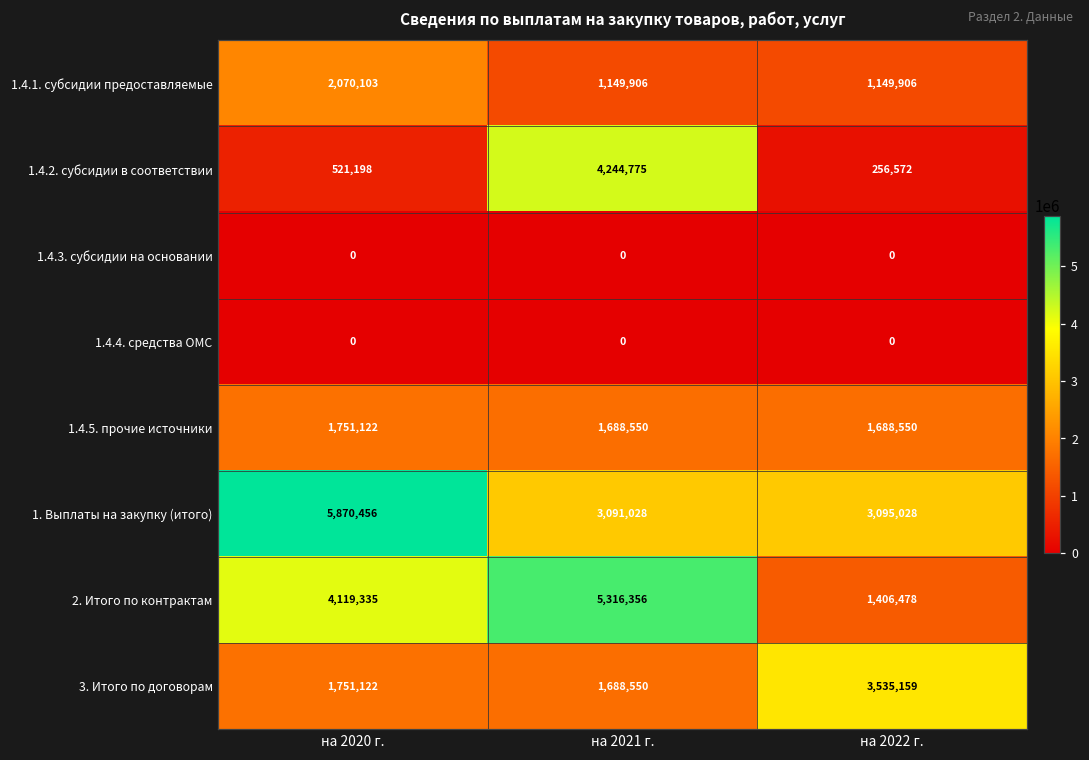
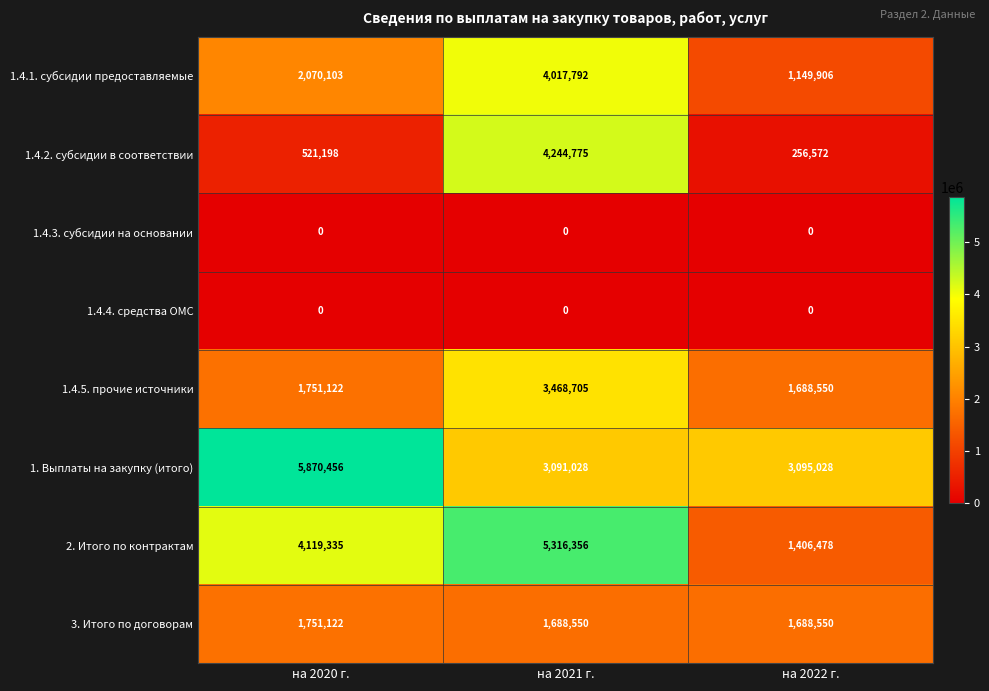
  {
    "1.4.1. субсидии предоставляемые": {
      "на 2020 г.": "2,070,103",
-     "на 2021 г.": "1,149,906",
+     "на 2021 г.": "4,017,792",
      "на 2022 г.": "1,149,906"
    },
    "1.4.2. субсидии в соответствии": {
      "на 2020 г.": "521,198",
      "на 2021 г.": "4,244,775",
      "на 2022 г.": "256,572"
    },
    "1.4.3. субсидии на основании": {
      "на 2020 г.": "0",
      "на 2021 г.": "0",
      "на 2022 г.": "0"
    },
    "1.4.4. средства ОМС": {
      "на 2020 г.": "0",
      "на 2021 г.": "0",
      "на 2022 г.": "0"
    },
    "1.4.5. прочие источники": {
      "на 2020 г.": "1,751,122",
-     "на 2021 г.": "1,688,550",
+     "на 2021 г.": "3,468,705",
      "на 2022 г.": "1,688,550"
    },
    "1. Выплаты на закупку (итого)": {
      "на 2020 г.": "5,870,456",
      "на 2021 г.": "3,091,028",
      "на 2022 г.": "3,095,028"
    },
    "2. Итого по контрактам": {
      "на 2020 г.": "4,119,335",
      "на 2021 г.": "5,316,356",
      "на 2022 г.": "1,406,478"
    },
    "3. Итого по договорам": {
      "на 2020 г.": "1,751,122",
      "на 2021 г.": "1,688,550",
-     "на 2022 г.": "3,535,159"
+     "на 2022 г.": "1,688,550"
    }
  }
